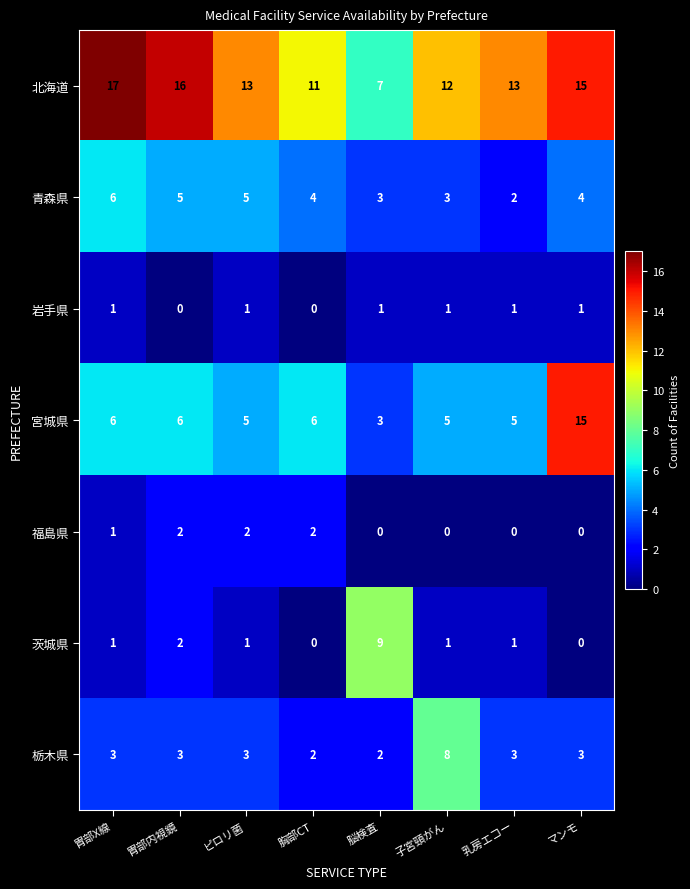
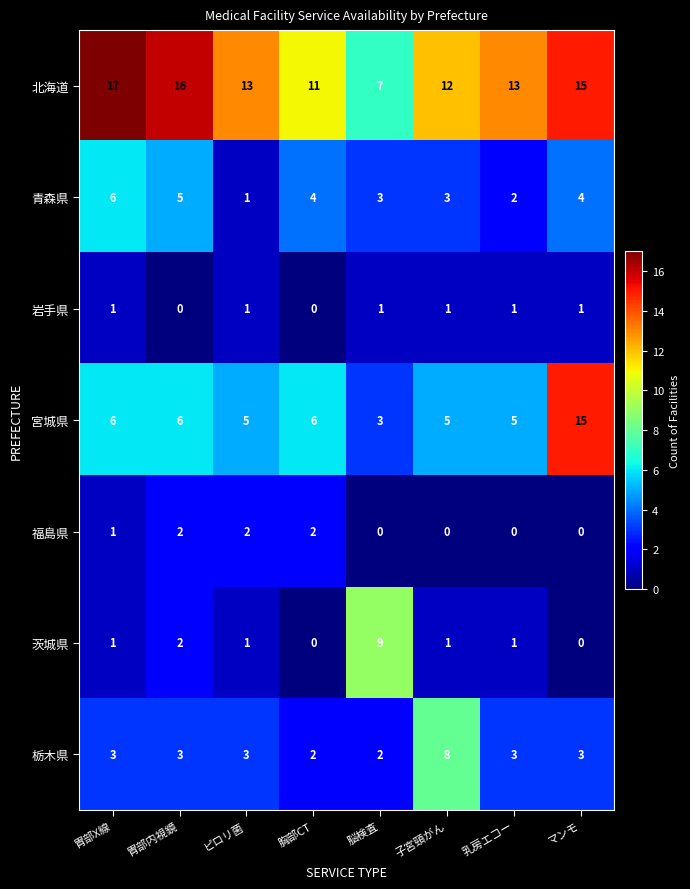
  {
    "北海道": {
      "胃部X線": 17,
      "胃部内視鏡": 16,
      "ピロリ菌": 13,
      "胸部CT": 11,
      "脳検査": 7,
      "子宮頸がん": 12,
      "乳房エコー": 13,
      "マンモ": 15
    },
    "青森県": {
      "胃部X線": 6,
      "胃部内視鏡": 5,
-     "ピロリ菌": 5,
+     "ピロリ菌": 1,
      "胸部CT": 4,
      "脳検査": 3,
      "子宮頸がん": 3,
      "乳房エコー": 2,
      "マンモ": 4
    },
    "岩手県": {
      "胃部X線": 1,
      "胃部内視鏡": 0,
      "ピロリ菌": 1,
      "胸部CT": 0,
      "脳検査": 1,
      "子宮頸がん": 1,
      "乳房エコー": 1,
      "マンモ": 1
    },
    "宮城県": {
      "胃部X線": 6,
      "胃部内視鏡": 6,
      "ピロリ菌": 5,
      "胸部CT": 6,
      "脳検査": 3,
      "子宮頸がん": 5,
      "乳房エコー": 5,
      "マンモ": 15
    },
    "福島県": {
      "胃部X線": 1,
      "胃部内視鏡": 2,
      "ピロリ菌": 2,
      "胸部CT": 2,
      "脳検査": 0,
      "子宮頸がん": 0,
      "乳房エコー": 0,
      "マンモ": 0
    },
    "茨城県": {
      "胃部X線": 1,
      "胃部内視鏡": 2,
      "ピロリ菌": 1,
      "胸部CT": 0,
      "脳検査": 9,
      "子宮頸がん": 1,
      "乳房エコー": 1,
      "マンモ": 0
    },
    "栃木県": {
      "胃部X線": 3,
      "胃部内視鏡": 3,
      "ピロリ菌": 3,
      "胸部CT": 2,
      "脳検査": 2,
      "子宮頸がん": 8,
      "乳房エコー": 3,
      "マンモ": 3
    }
  }
